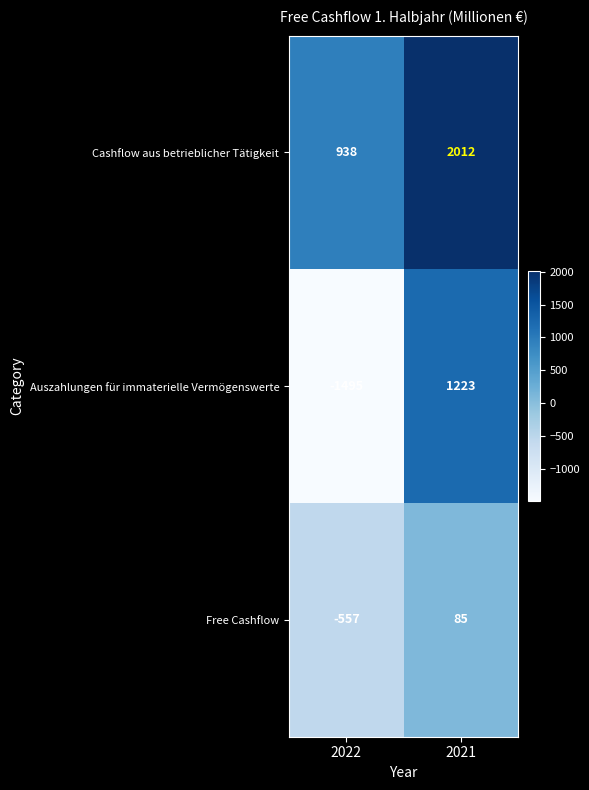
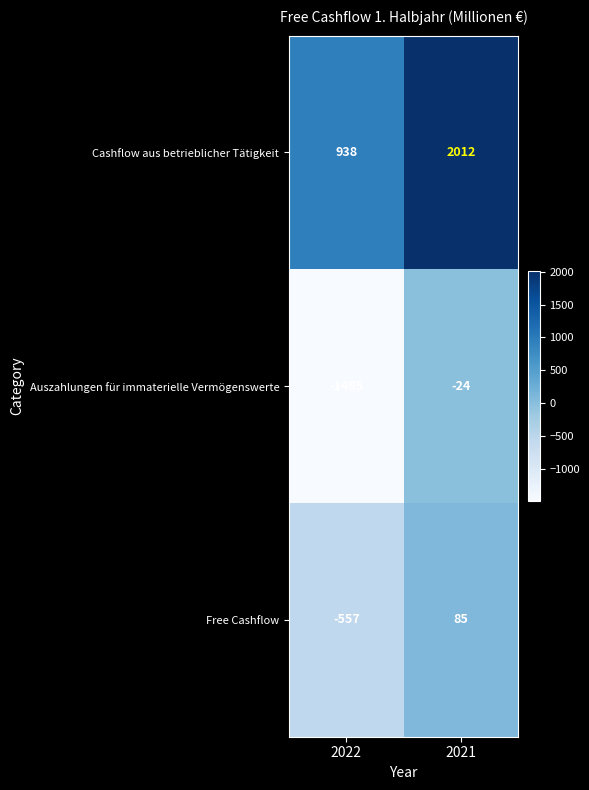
  {
    "Cashflow aus betrieblicher Tätigkeit": {
      "2022": 938,
      "2021": 2012
    },
    "Auszahlungen für immaterielle Vermögenswerte": {
-     "2021": 1223
+     "2021": -24
    },
    "Free Cashflow": {
      "2022": -557,
      "2021": 85
    }
  }
